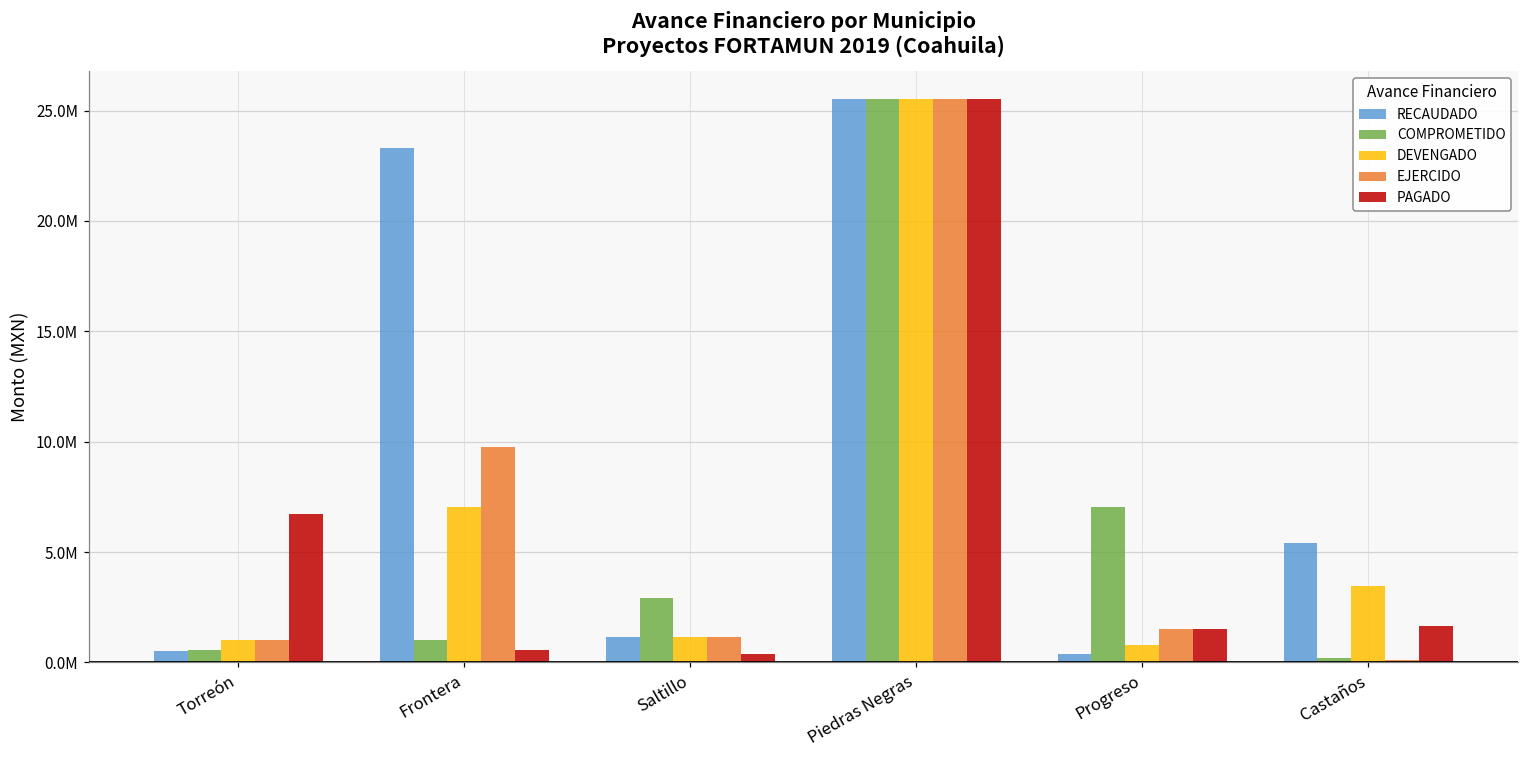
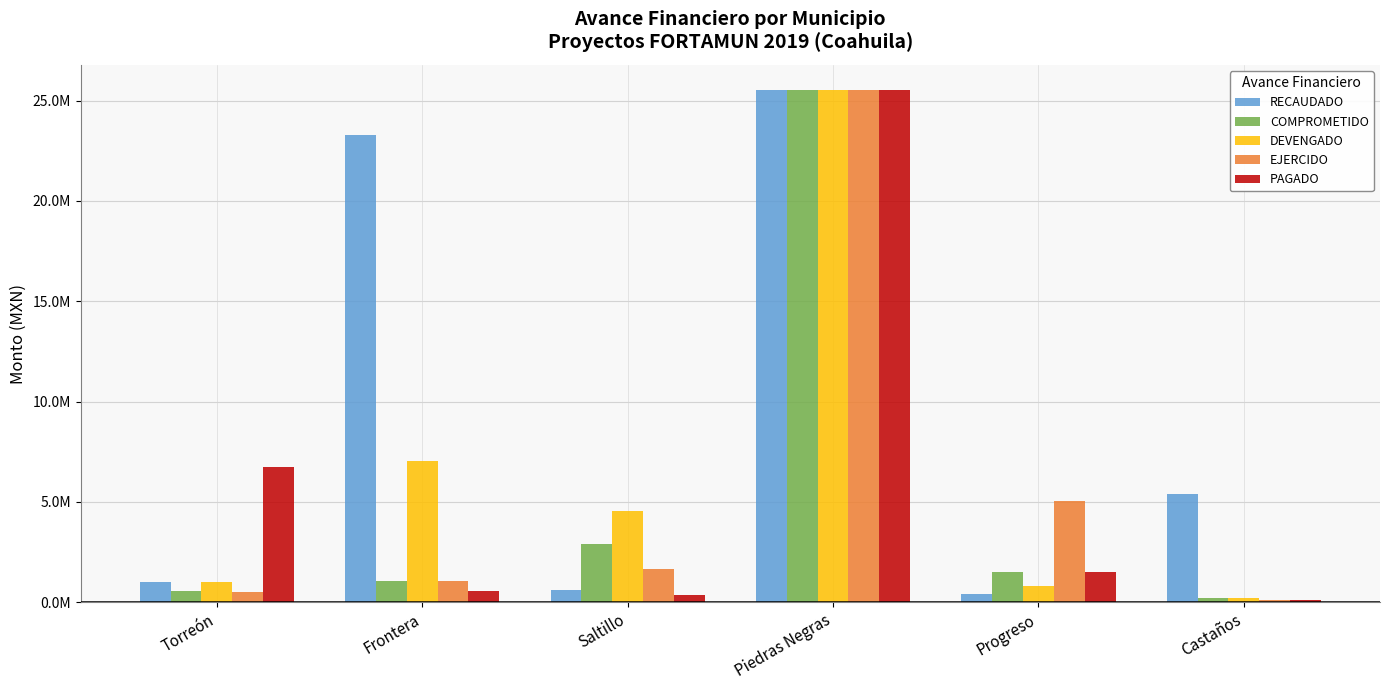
  {
    "RECAUDADO": {
-     "Torreón": 500000,
+     "Torreón": 1000000,
      "Frontera": 23300000,
-     "Saltillo": 1200000,
+     "Saltillo": 600000,
      "Piedras Negras": 25500000,
      "Progreso": 400000,
      "Castaños": 5400000
    },
    "COMPROMETIDO": {
      "Torreón": 500000,
      "Frontera": 1000000,
      "Saltillo": 2900000,
      "Piedras Negras": 25500000,
-     "Progreso": 7100000,
+     "Progreso": 1500000,
      "Castaños": 200000
    },
    "DEVENGADO": {
      "Torreón": 1000000,
      "Frontera": 7100000,
-     "Saltillo": 1200000,
+     "Saltillo": 4500000,
      "Piedras Negras": 25500000,
      "Progreso": 800000,
-     "Castaños": 3500000
+     "Castaños": 200000
    },
    "EJERCIDO": {
-     "Torreón": 1000000,
-     "Frontera": 9800000,
-     "Saltillo": 1200000,
+     "Torreón": 500000,
+     "Frontera": 1000000,
+     "Saltillo": 1600000,
      "Piedras Negras": 25500000,
-     "Progreso": 1500000
+     "Progreso": 5100000
    },
    "PAGADO": {
      "Torreón": 6700000,
      "Frontera": 600000,
      "Saltillo": 400000,
      "Piedras Negras": 25500000,
      "Progreso": 1500000,
-     "Castaños": 1600000
+     "Castaños": 100000
    }
  }
